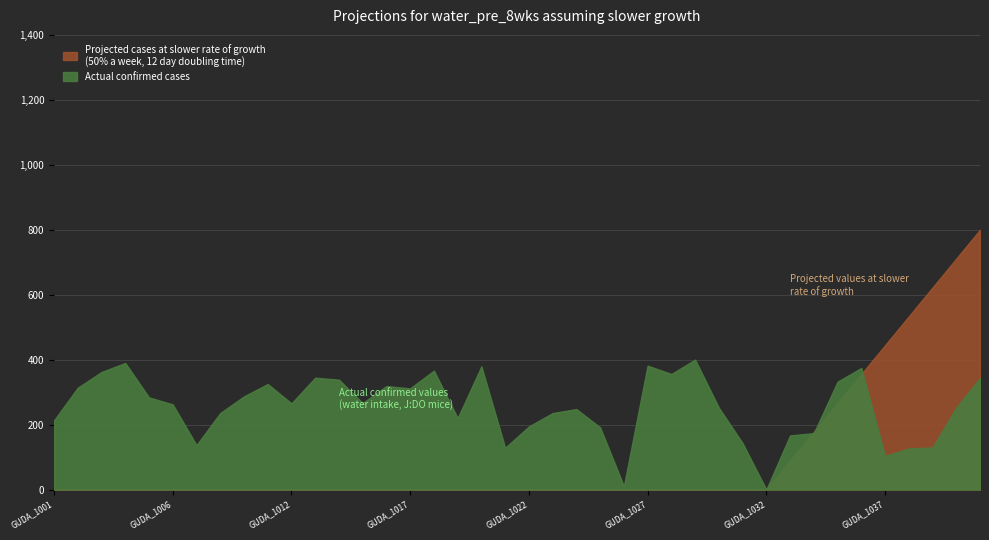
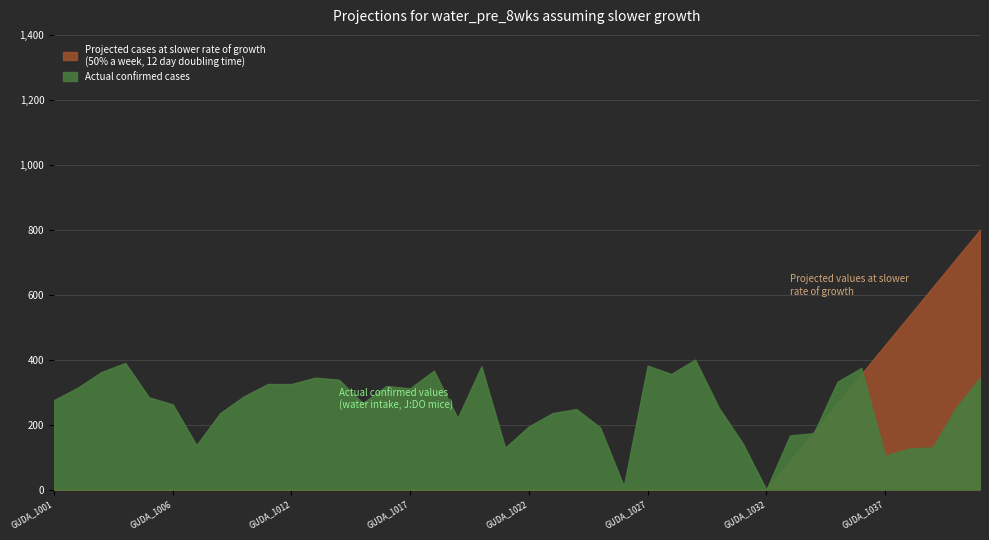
  {
    "Projected cases at slower rate of growth (50% a week, 12 day doubling time)": {
      "GUDA_1001": 0,
      "GUDA_1006": 0,
      "GUDA_1012": 0,
      "GUDA_1017": 0,
      "GUDA_1022": 0,
      "GUDA_1027": 0,
      "GUDA_1037": 440
    },
    "Actual confirmed cases": {
-     "GUDA_1001": 210,
+     "GUDA_1001": 280,
      "GUDA_1006": 260,
-     "GUDA_1012": 270,
+     "GUDA_1012": 320,
      "GUDA_1017": 310,
      "GUDA_1022": 190,
      "GUDA_1027": 380,
      "GUDA_1037": 100
    }
  }
